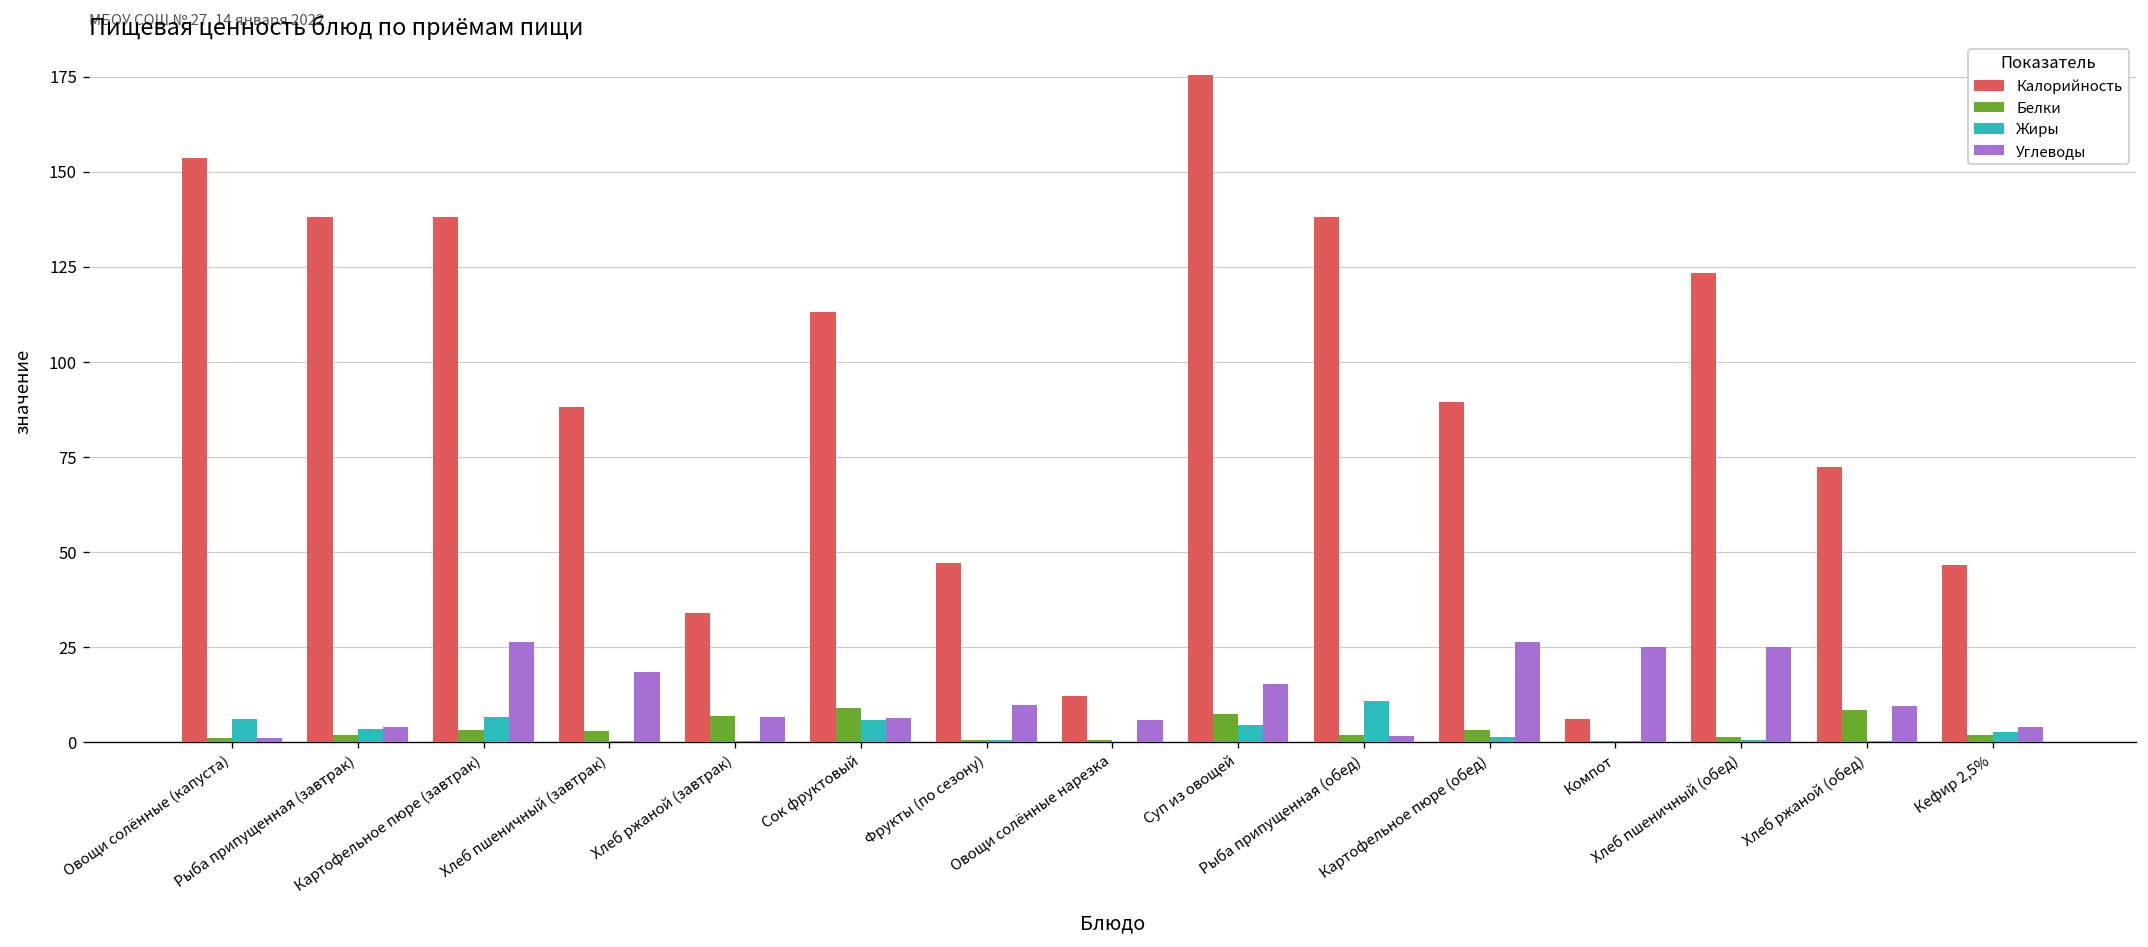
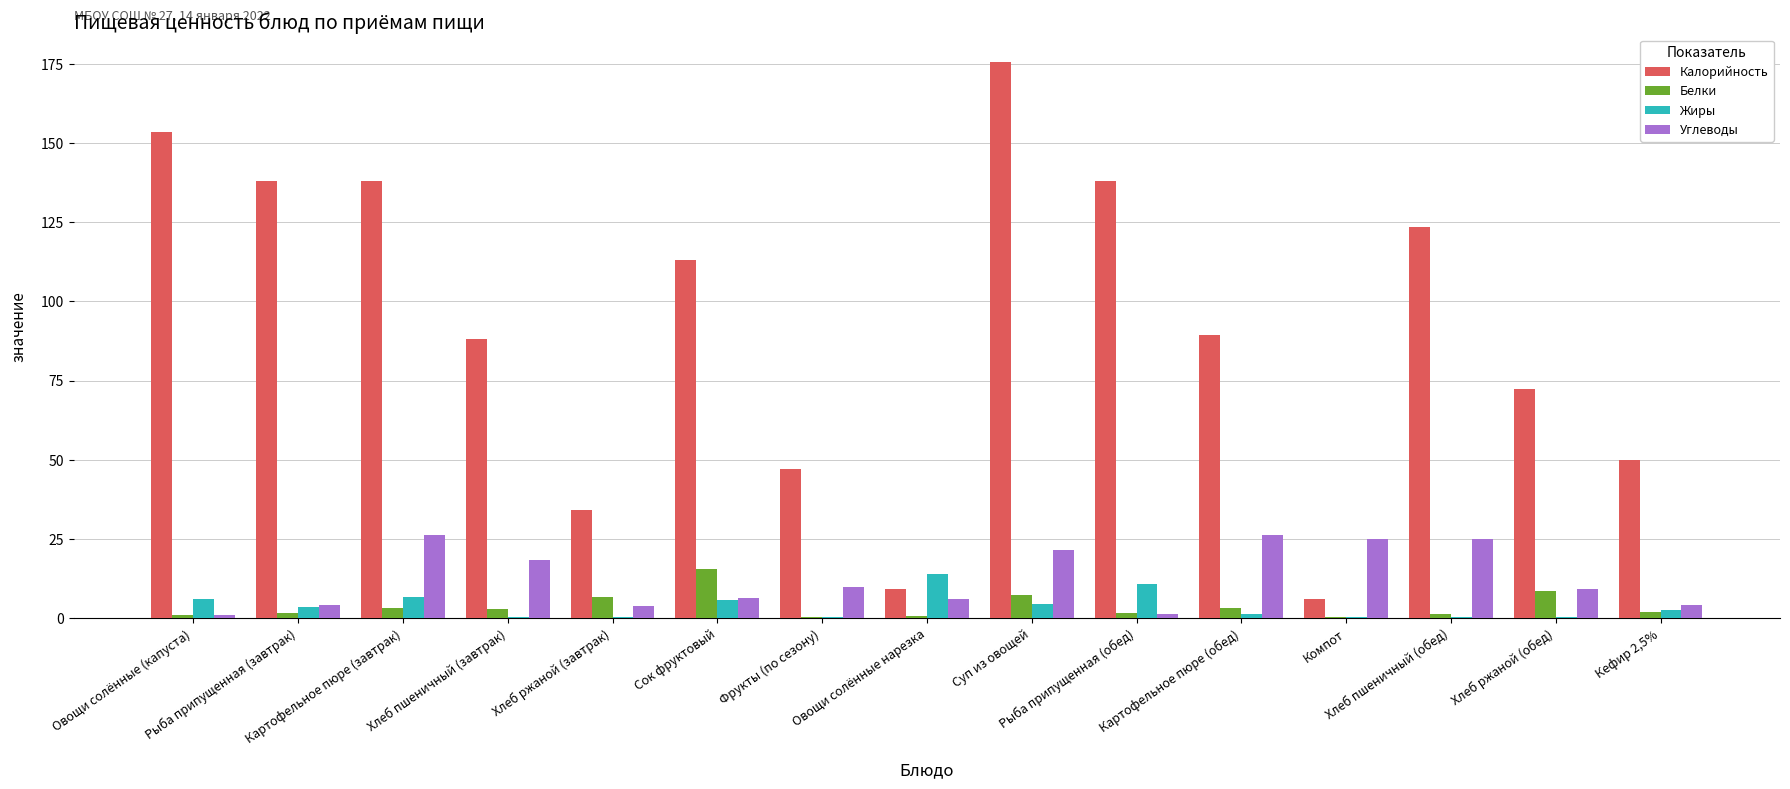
  {
    "Калорийность": {
      "Овощи солённые (капуста)": 154,
      "Рыба припущенная (завтрак)": 138,
      "Картофельное пюре (завтрак)": 138,
      "Хлеб пшеничный (завтрак)": 88,
      "Хлеб ржаной (завтрак)": 34,
      "Сок фруктовый": 113,
      "Фрукты (по сезону)": 47,
-     "Овощи солённые нарезка": 12,
+     "Овощи солённые нарезка": 9,
      "Суп из овощей": 176,
      "Рыба припущенная (обед)": 138,
      "Картофельное пюре (обед)": 89,
      "Компот": 6,
      "Хлеб пшеничный (обед)": 123,
      "Хлеб ржаной (обед)": 72,
-     "Кефир 2,5%": 47
+     "Кефир 2,5%": 50
    },
    "Белки": {
      "Овощи солённые (капуста)": 1,
      "Рыба припущенная (завтрак)": 2,
      "Картофельное пюре (завтрак)": 3,
      "Хлеб пшеничный (завтрак)": 3,
      "Хлеб ржаной (завтрак)": 7,
-     "Сок фруктовый": 9,
+     "Сок фруктовый": 16,
      "Суп из овощей": 7,
      "Рыба припущенная (обед)": 2,
      "Картофельное пюре (обед)": 3,
      "Хлеб пшеничный (обед)": 1,
      "Хлеб ржаной (обед)": 8,
      "Кефир 2,5%": 2
    },
    "Жиры": {
      "Овощи солённые (капуста)": 6,
      "Рыба припущенная (завтрак)": 3,
      "Картофельное пюре (завтрак)": 7,
      "Сок фруктовый": 6,
-     "Овощи солённые нарезка": 0,
+     "Овощи солённые нарезка": 14,
      "Суп из овощей": 4,
      "Рыба припущенная (обед)": 11,
      "Картофельное пюре (обед)": 1,
      "Кефир 2,5%": 3
    },
    "Углеводы": {
      "Овощи солённые (капуста)": 1,
      "Рыба припущенная (завтрак)": 4,
      "Картофельное пюре (завтрак)": 26,
      "Хлеб пшеничный (завтрак)": 18,
-     "Хлеб ржаной (завтрак)": 7,
+     "Хлеб ржаной (завтрак)": 4,
      "Сок фруктовый": 6,
      "Фрукты (по сезону)": 10,
      "Овощи солённые нарезка": 6,
-     "Суп из овощей": 15,
+     "Суп из овощей": 22,
      "Рыба припущенная (обед)": 1,
      "Картофельное пюре (обед)": 26,
      "Компот": 25,
      "Хлеб пшеничный (обед)": 25,
      "Хлеб ржаной (обед)": 9,
      "Кефир 2,5%": 4
    }
  }
